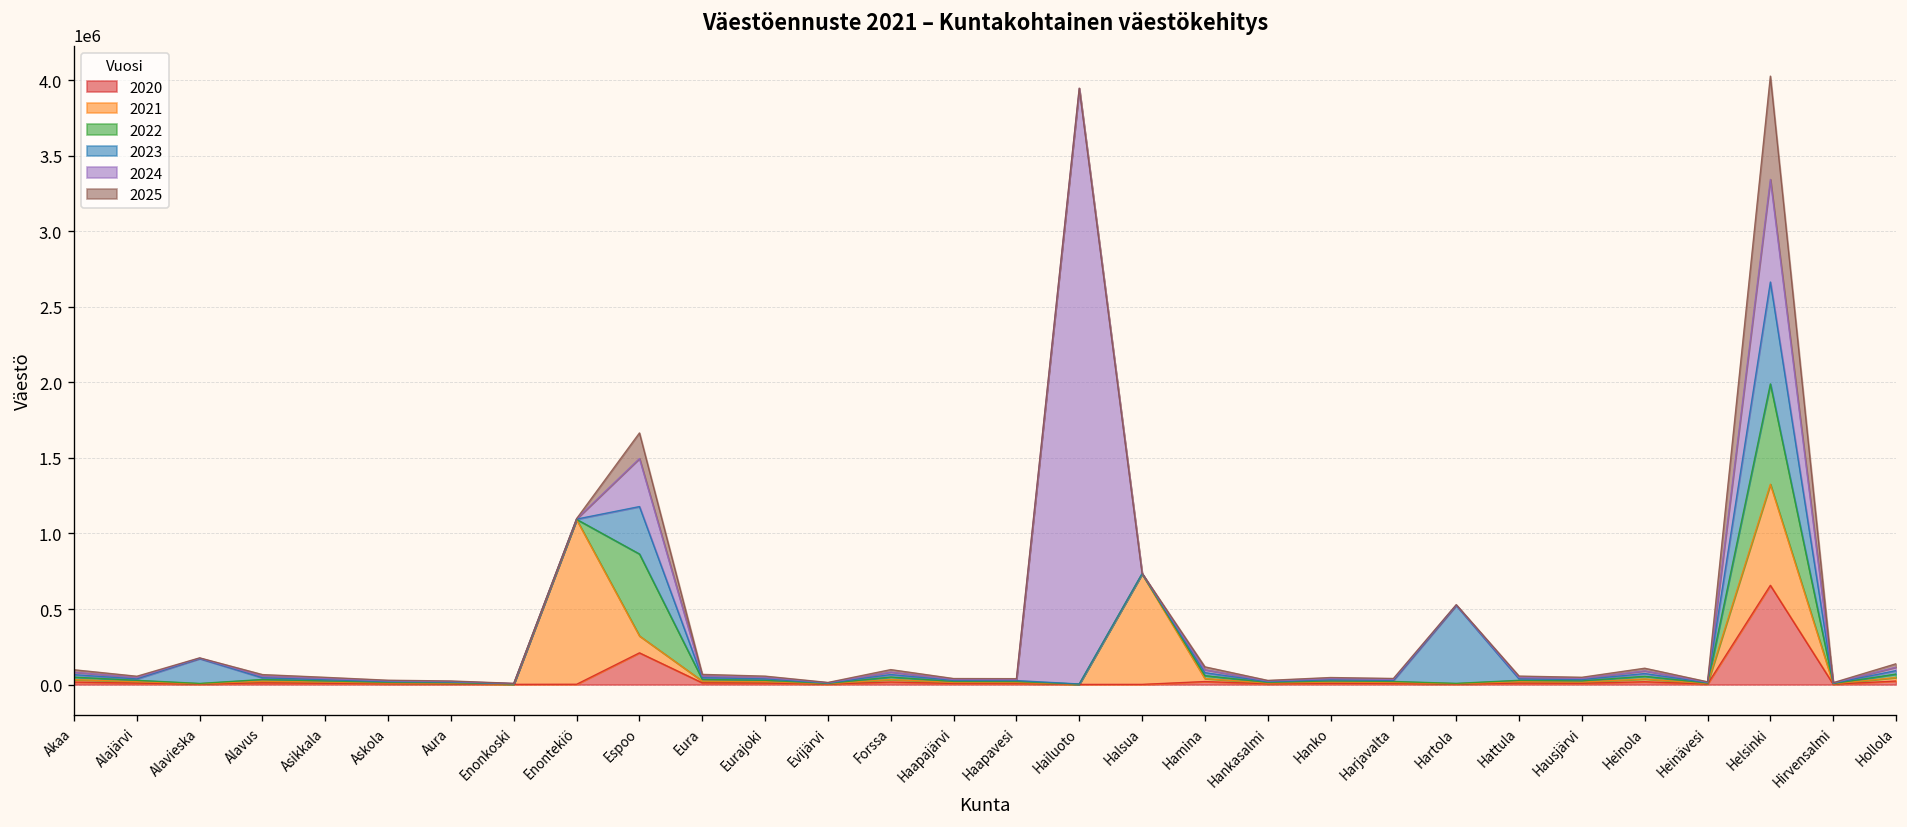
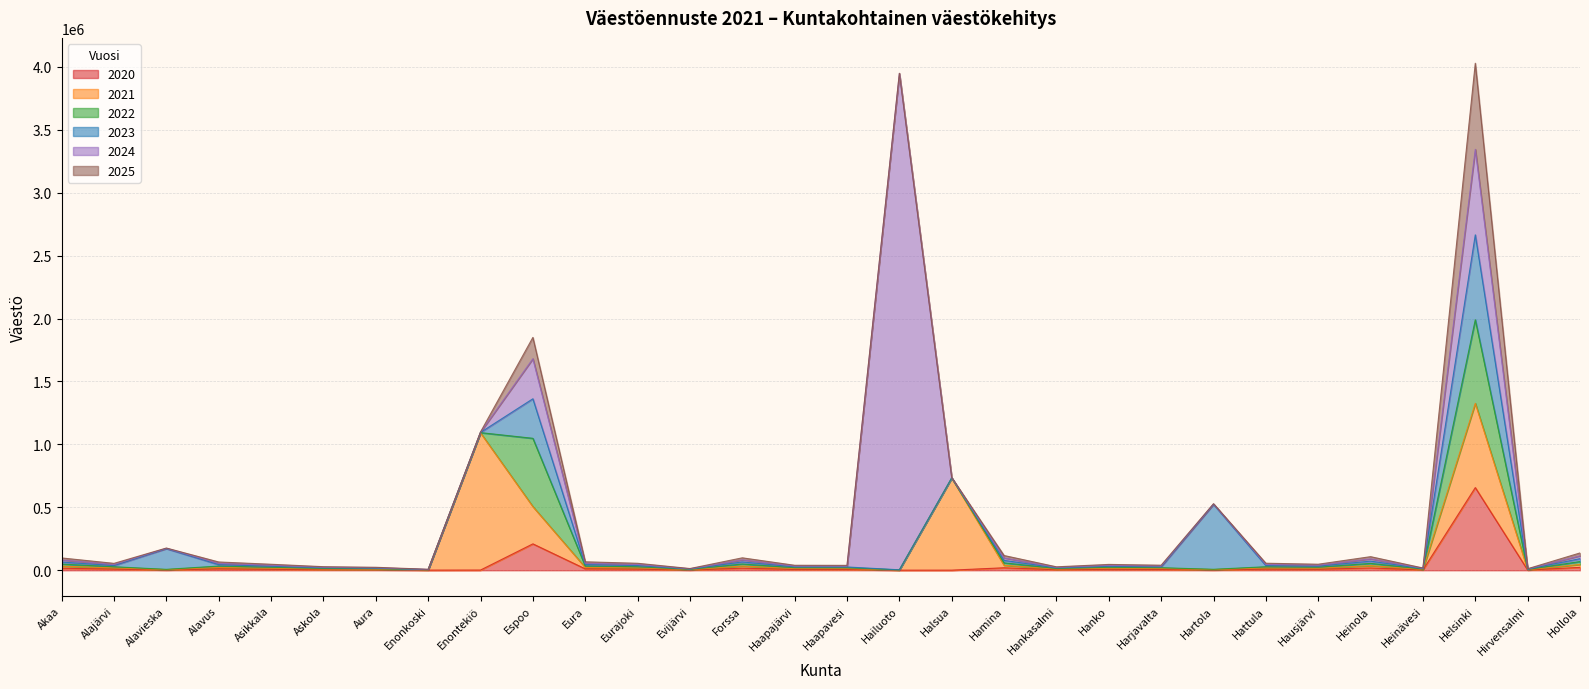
  {
    "2020": {
      "Enontekiö": 0,
      "Espoo": 210000,
      "Halsua": 0,
      "Helsinki": 660000,
      "Hollola": 20000
    },
    "2021": {
-     "Espoo": 110000,
+     "Espoo": 300000,
      "Helsinki": 670000,
      "Hollola": 20000
    },
    "2022": {
      "Espoo": 540000,
      "Helsinki": 660000,
      "Hollola": 20000
    },
    "2023": {
      "Espoo": 310000,
      "Helsinki": 670000,
      "Hollola": 20000
    },
    "2024": {
      "Espoo": 320000,
      "Helsinki": 680000,
      "Hollola": 20000
    },
    "2025": {
      "Espoo": 170000,
      "Helsinki": 680000,
      "Hollola": 20000
    }
  }
